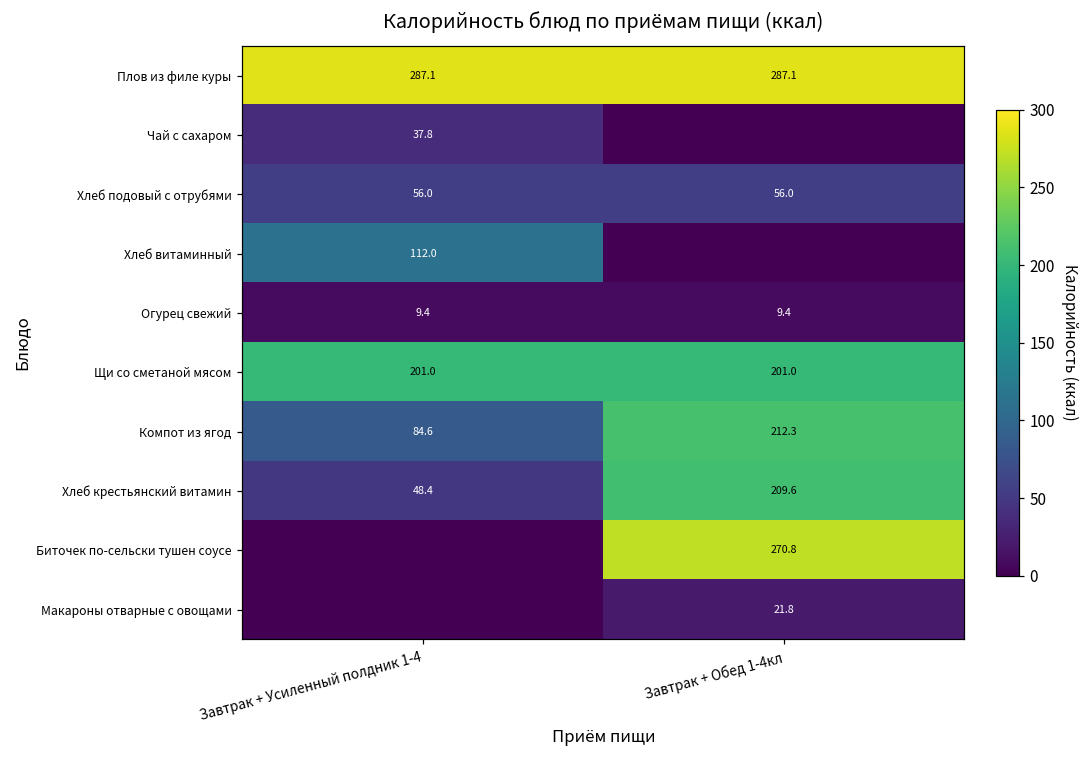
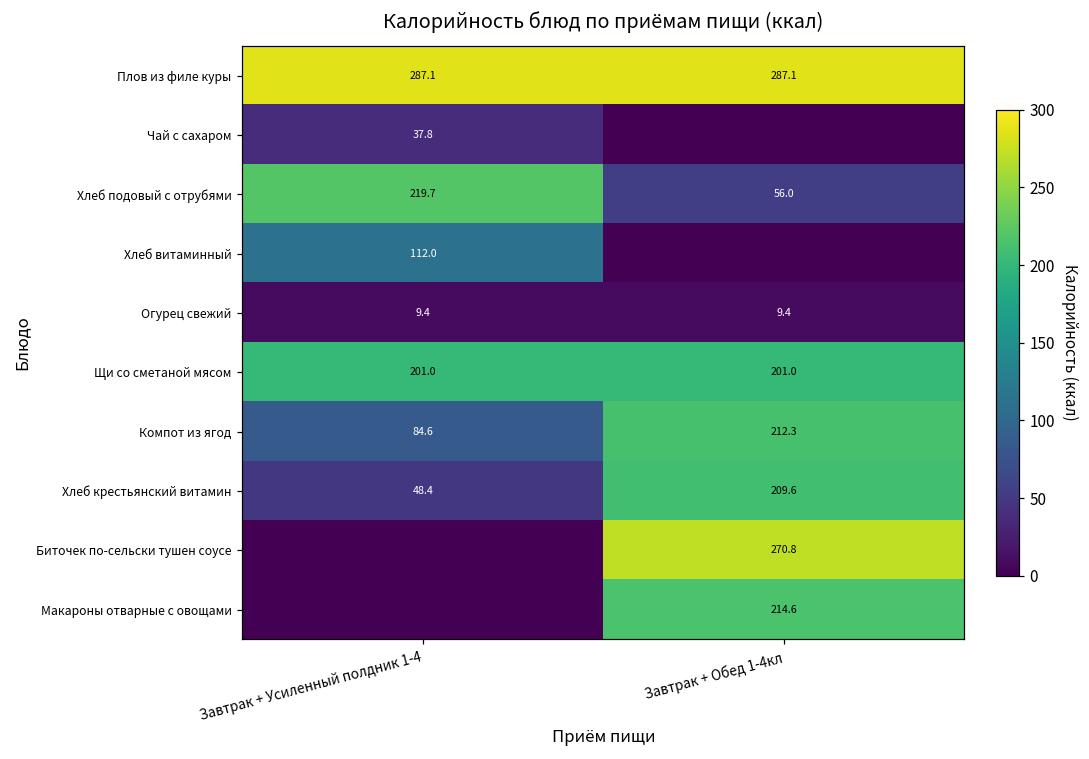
  {
    "Плов из филе куры": {
      "Завтрак + Усиленный полдник 1-4": 287.1,
      "Завтрак + Обед 1-4кл": 287.1
    },
    "Чай с сахаром": {
      "Завтрак + Усиленный полдник 1-4": 37.8
    },
    "Хлеб подовый с отрубями": {
-     "Завтрак + Усиленный полдник 1-4": 56.0,
+     "Завтрак + Усиленный полдник 1-4": 219.7,
      "Завтрак + Обед 1-4кл": 56.0
    },
    "Хлеб витаминный": {
      "Завтрак + Усиленный полдник 1-4": 112.0
    },
    "Огурец свежий": {
      "Завтрак + Усиленный полдник 1-4": 9.4,
      "Завтрак + Обед 1-4кл": 9.4
    },
    "Щи со сметаной мясом": {
      "Завтрак + Усиленный полдник 1-4": 201.0,
      "Завтрак + Обед 1-4кл": 201.0
    },
    "Компот из ягод": {
      "Завтрак + Усиленный полдник 1-4": 84.6,
      "Завтрак + Обед 1-4кл": 212.3
    },
    "Хлеб крестьянский витамин": {
      "Завтрак + Усиленный полдник 1-4": 48.4,
      "Завтрак + Обед 1-4кл": 209.6
    },
    "Биточек по-сельски тушен соусе": {
      "Завтрак + Обед 1-4кл": 270.8
    },
    "Макароны отварные с овощами": {
-     "Завтрак + Обед 1-4кл": 21.8
+     "Завтрак + Обед 1-4кл": 214.6
    }
  }
